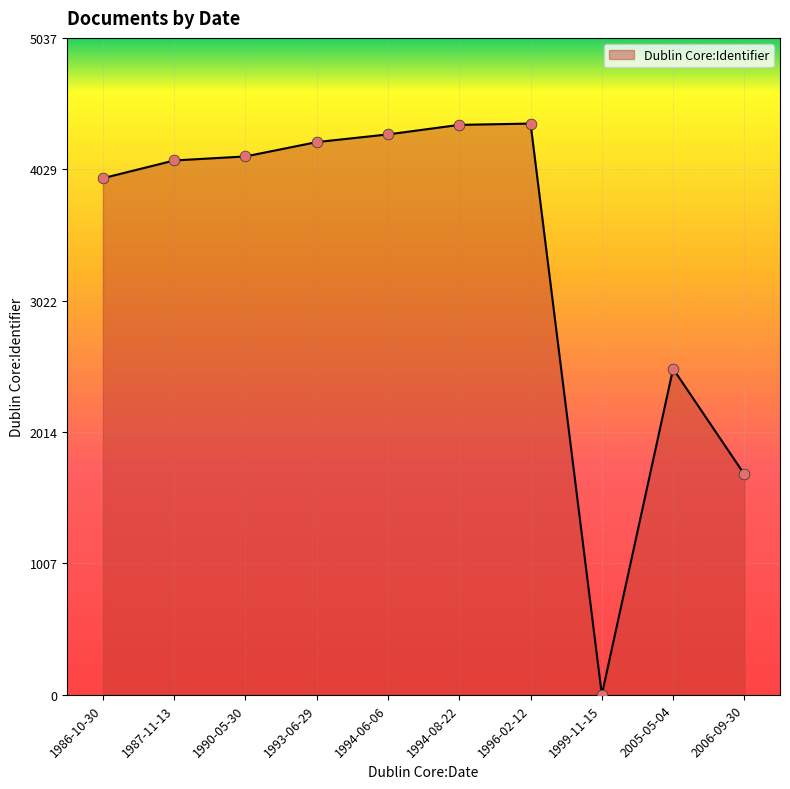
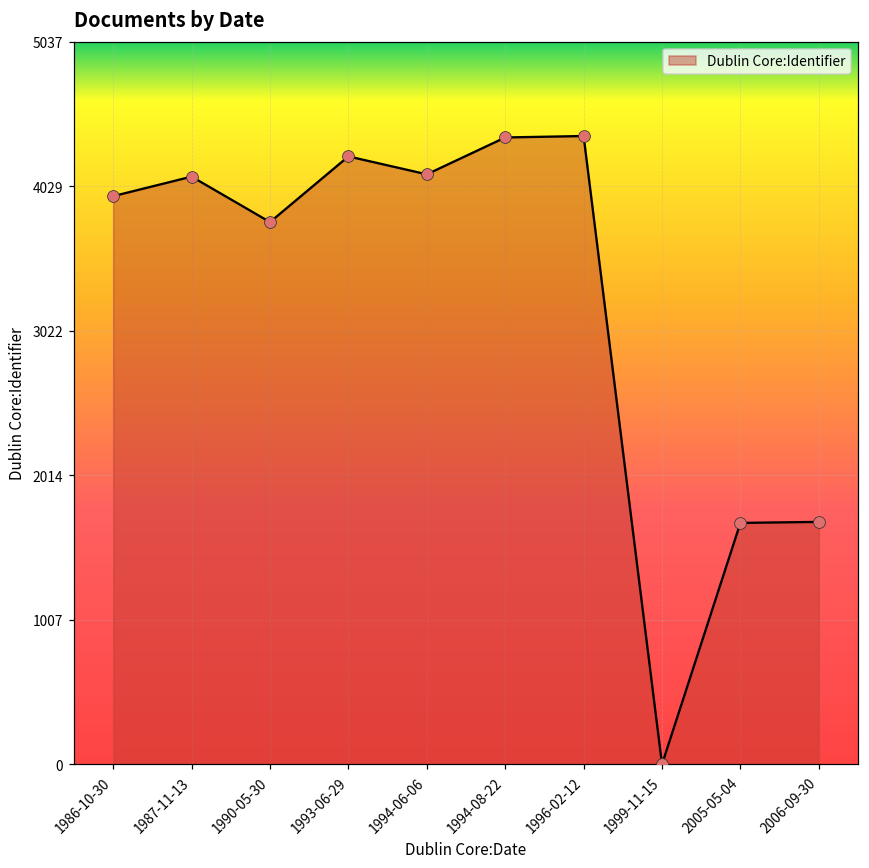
  {
    "1986-10-30": 3960,
    "1987-11-13": 4100,
-   "1990-05-30": 4130,
+   "1990-05-30": 3780,
    "1993-06-29": 4240,
-   "1994-06-06": 4300,
+   "1994-06-06": 4110,
    "1994-08-22": 4370,
    "1996-02-12": 4380,
    "1999-11-15": 0,
-   "2005-05-04": 2500,
+   "2005-05-04": 1680,
    "2006-09-30": 1690
  }
